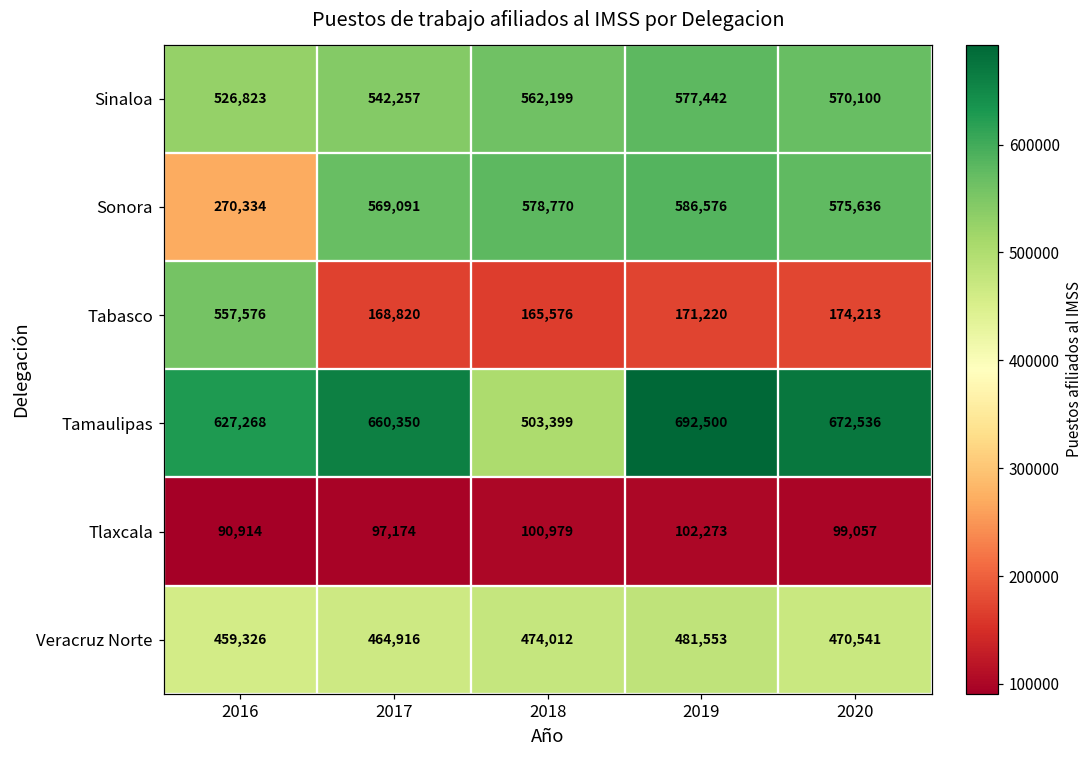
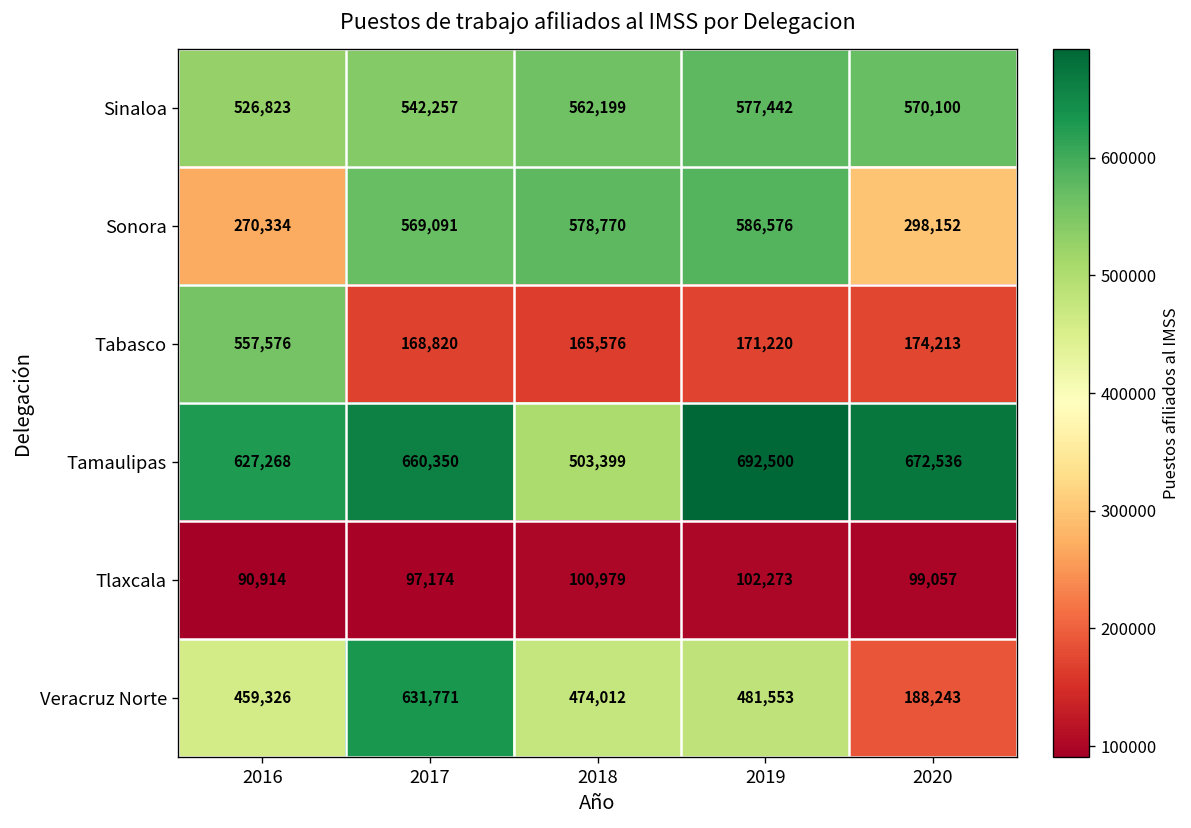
  {
    "Sinaloa": {
      "2016": "526,823",
      "2017": "542,257",
      "2018": "562,199",
      "2019": "577,442",
      "2020": "570,100"
    },
    "Sonora": {
      "2016": "270,334",
      "2017": "569,091",
      "2018": "578,770",
      "2019": "586,576",
-     "2020": "575,636"
+     "2020": "298,152"
    },
    "Tabasco": {
      "2016": "557,576",
      "2017": "168,820",
      "2018": "165,576",
      "2019": "171,220",
      "2020": "174,213"
    },
    "Tamaulipas": {
      "2016": "627,268",
      "2017": "660,350",
      "2018": "503,399",
      "2019": "692,500",
      "2020": "672,536"
    },
    "Tlaxcala": {
      "2016": "90,914",
      "2017": "97,174",
      "2018": "100,979",
      "2019": "102,273",
      "2020": "99,057"
    },
    "Veracruz Norte": {
      "2016": "459,326",
-     "2017": "464,916",
+     "2017": "631,771",
      "2018": "474,012",
      "2019": "481,553",
-     "2020": "470,541"
+     "2020": "188,243"
    }
  }
